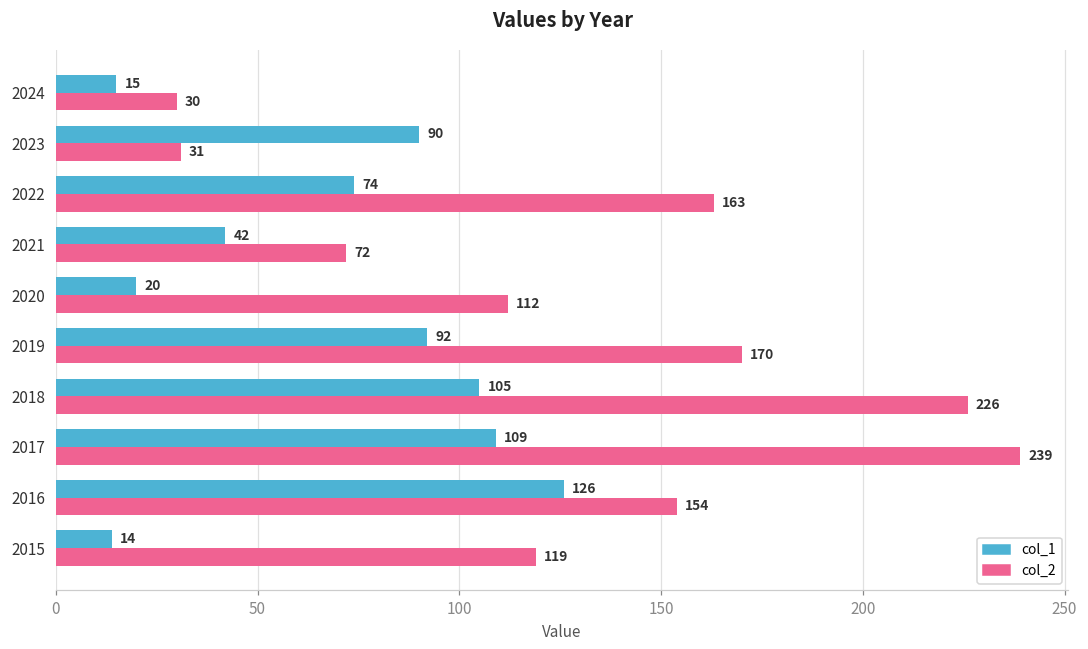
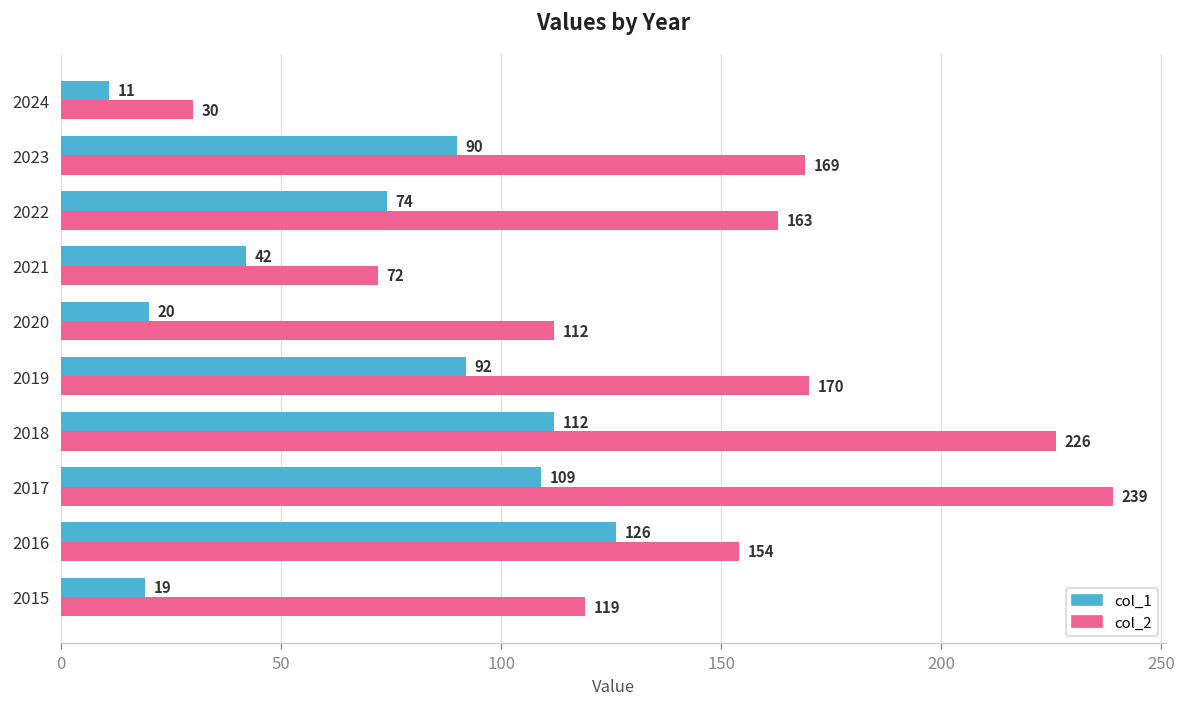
  {
    "col_1": {
-     "2024": 15,
+     "2024": 11,
      "2023": 90,
      "2022": 74,
      "2021": 42,
      "2020": 20,
      "2019": 92,
-     "2018": 105,
+     "2018": 112,
      "2017": 109,
      "2016": 126,
-     "2015": 14
+     "2015": 19
    },
    "col_2": {
      "2024": 30,
-     "2023": 31,
+     "2023": 169,
      "2022": 163,
      "2021": 72,
      "2020": 112,
      "2019": 170,
      "2018": 226,
      "2017": 239,
      "2016": 154,
      "2015": 119
    }
  }
